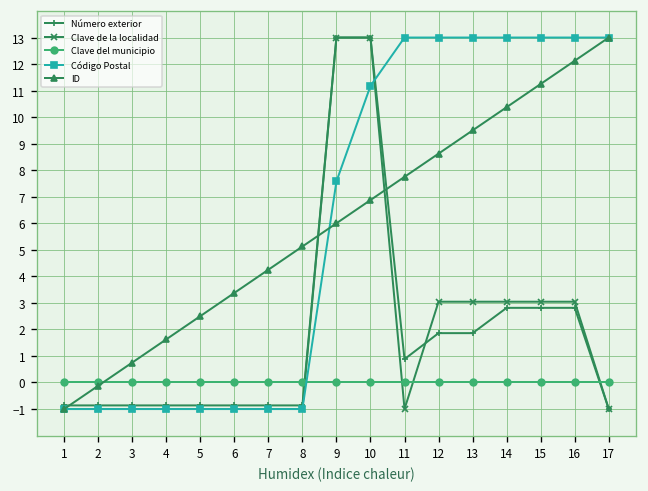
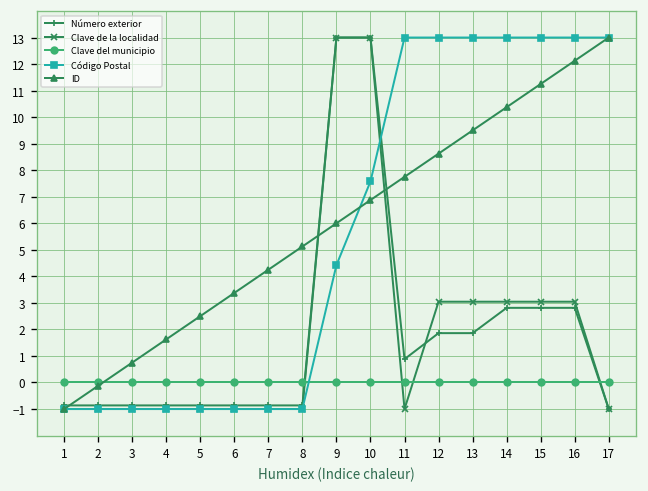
  {
    "Código Postal": {
-     "9": 7.6,
-     "10": 11.2,
+     "9": 4.4,
+     "10": 7.6,
      "11": 13.0,
      "12": 13.0,
      "13": 13.0,
      "14": 13.0,
      "15": 13.0,
      "16": 13.0
    }
  }
